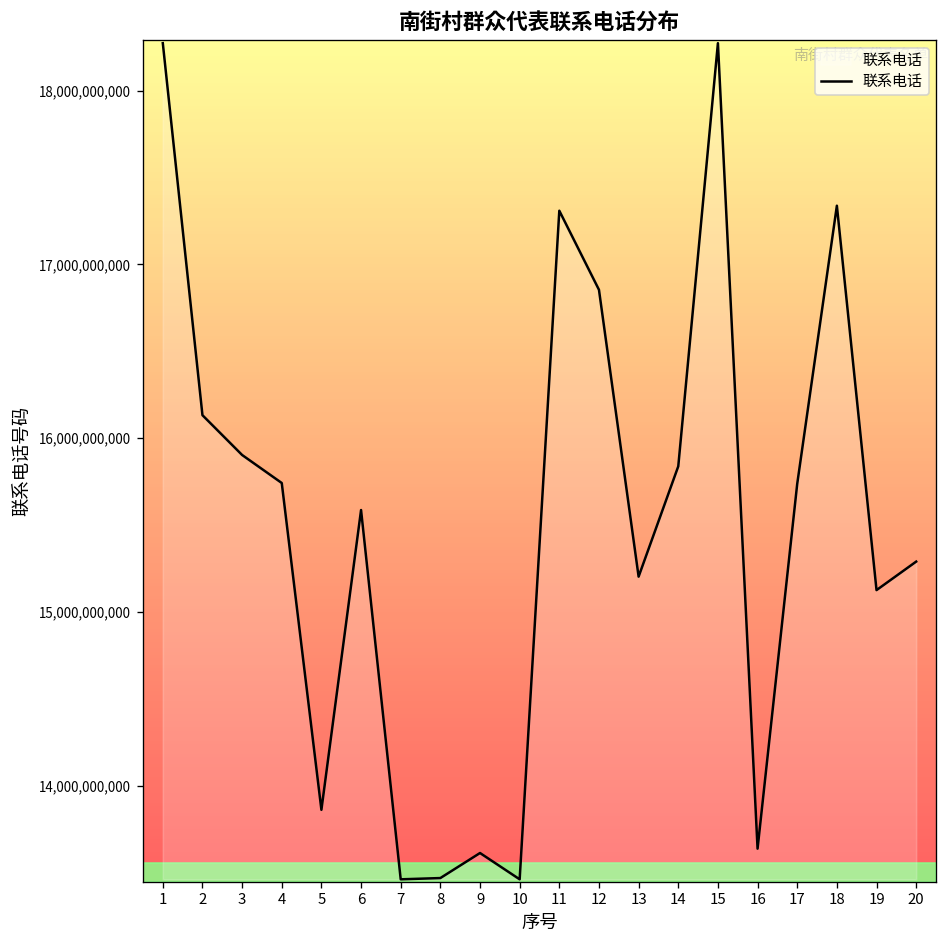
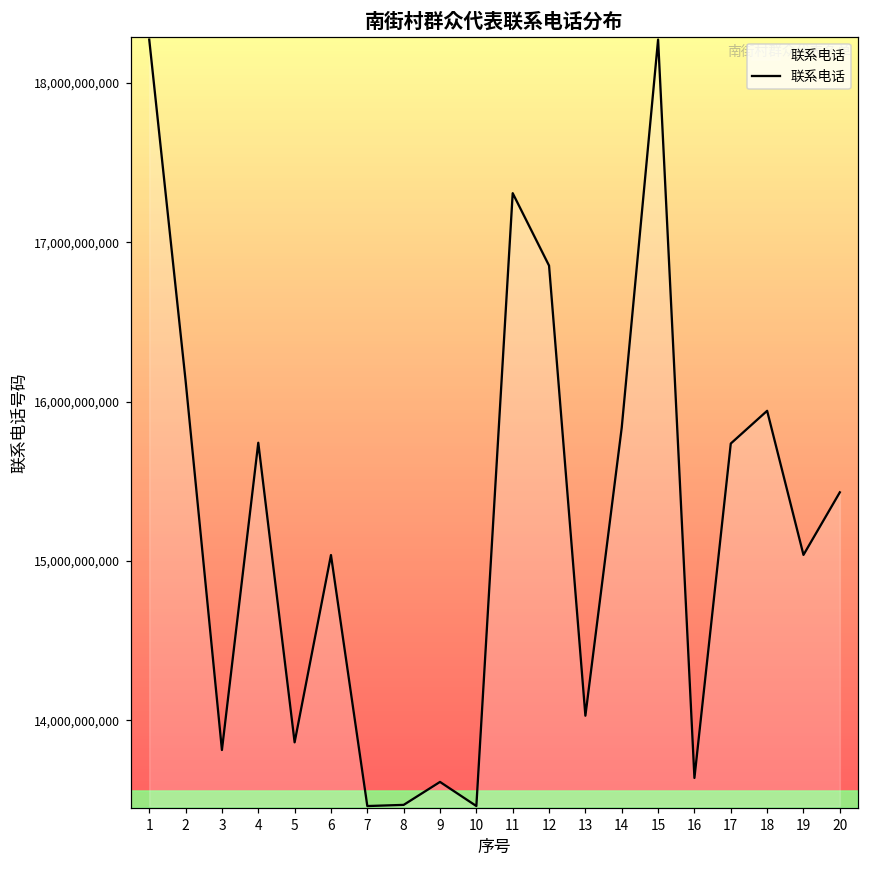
  {
    "1": "18,270,000,000",
    "2": "16,130,000,000",
-   "3": "15,900,000,000",
+   "3": "13,810,000,000",
    "4": "15,740,000,000",
    "5": "13,860,000,000",
-   "6": "15,590,000,000",
+   "6": "15,040,000,000",
    "9": "13,610,000,000",
    "11": "17,310,000,000",
    "12": "16,850,000,000",
-   "13": "15,200,000,000",
+   "13": "14,030,000,000",
    "14": "15,840,000,000",
    "15": "18,270,000,000",
    "16": "13,640,000,000",
    "17": "15,740,000,000",
-   "18": "17,340,000,000",
-   "19": "15,130,000,000",
-   "20": "15,290,000,000"
+   "18": "15,940,000,000",
+   "19": "15,040,000,000",
+   "20": "15,430,000,000"
  }
